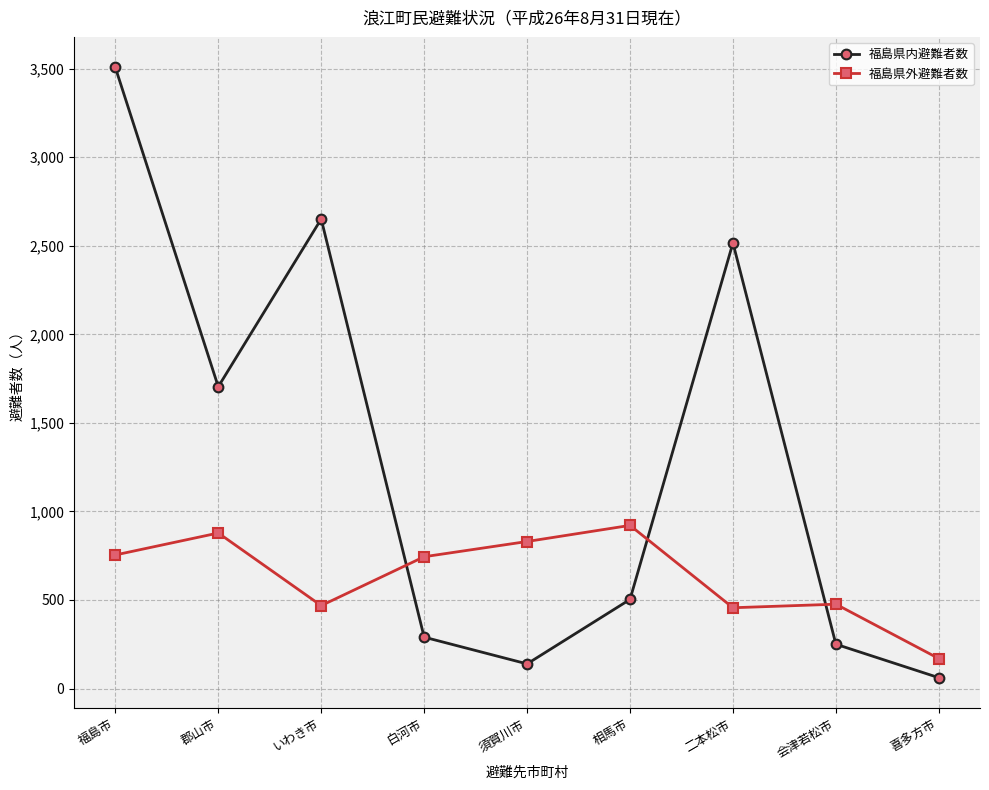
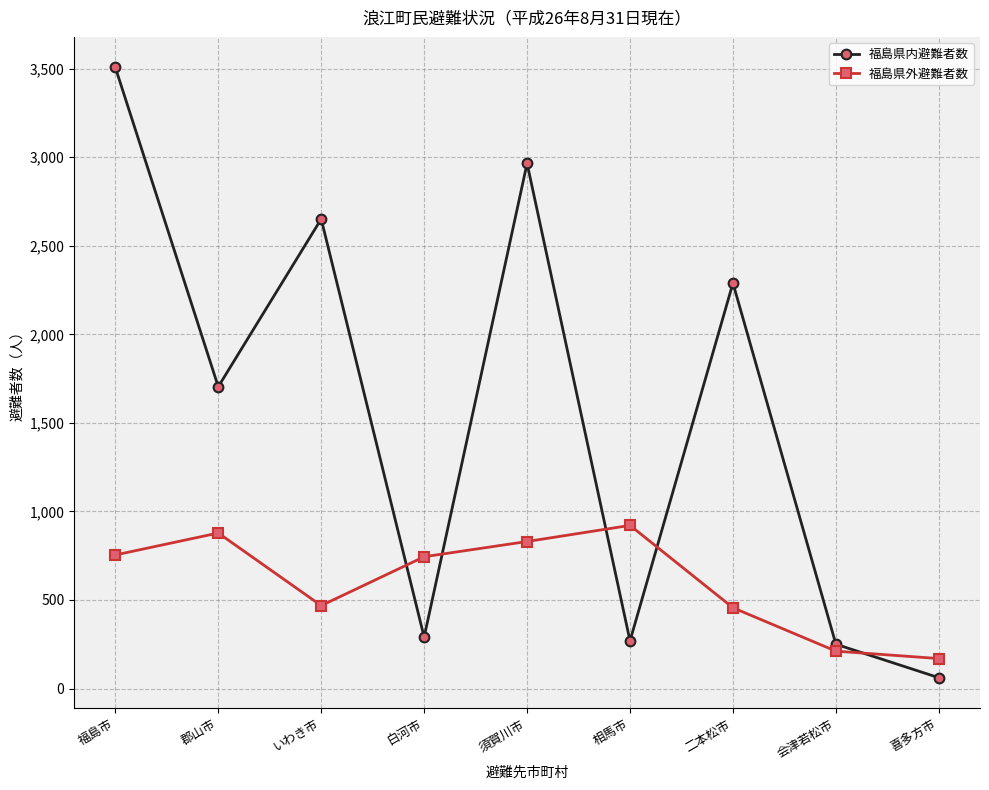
  {
    "福島県内避難者数": {
      "福島市": "3,510",
      "郡山市": "1,700",
      "いわき市": "2,650",
      "白河市": "290",
-     "須賀川市": "140",
-     "相馬市": "500",
-     "二本松市": "2,520",
+     "須賀川市": "2,970",
+     "相馬市": "270",
+     "二本松市": "2,290",
      "会津若松市": "250",
      "喜多方市": "60"
    },
    "福島県外避難者数": {
      "福島市": "750",
      "郡山市": "880",
      "いわき市": "470",
      "白河市": "740",
      "須賀川市": "830",
      "相馬市": "920",
      "二本松市": "460",
-     "会津若松市": "480",
+     "会津若松市": "210",
      "喜多方市": "170"
    }
  }
